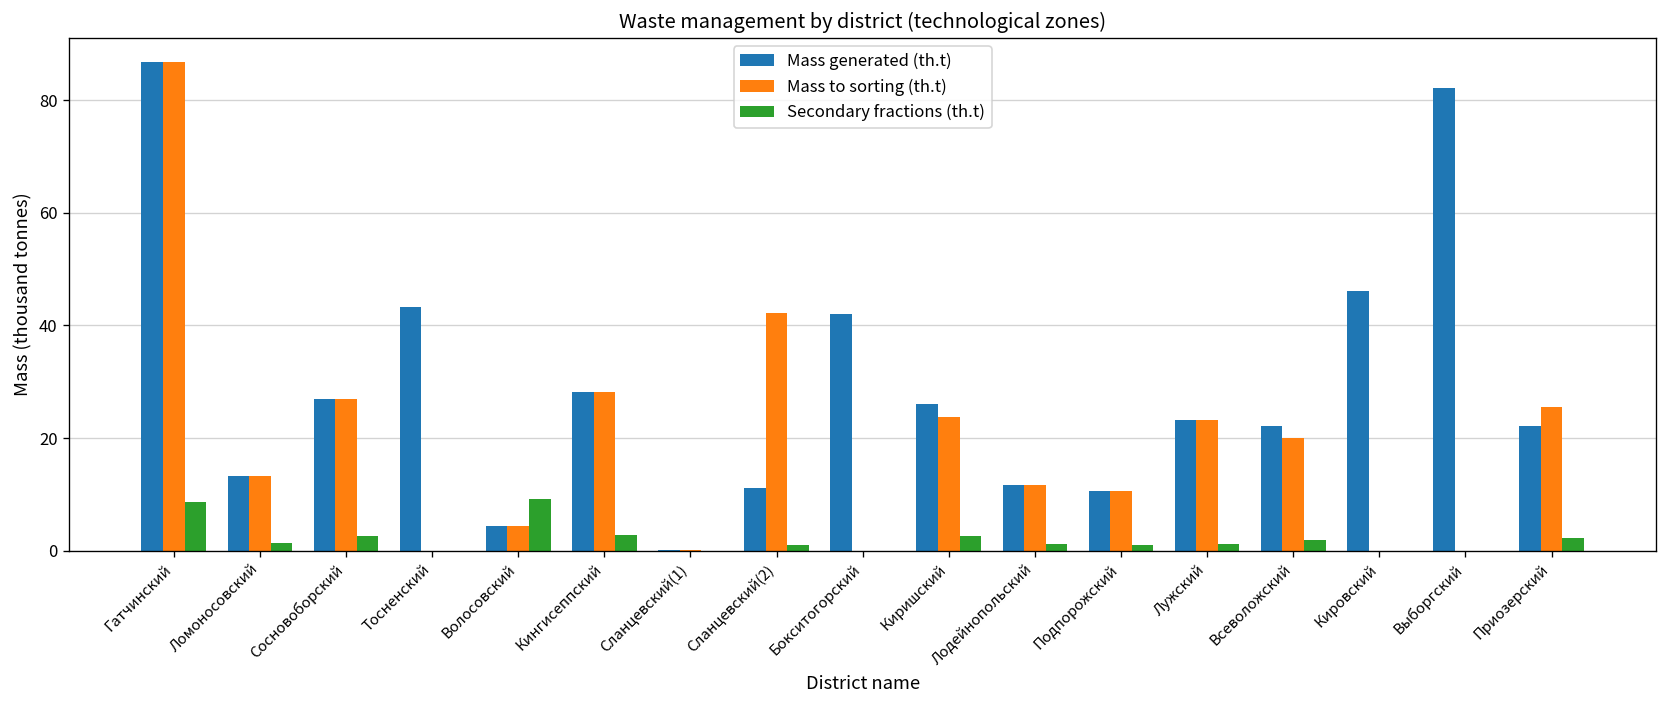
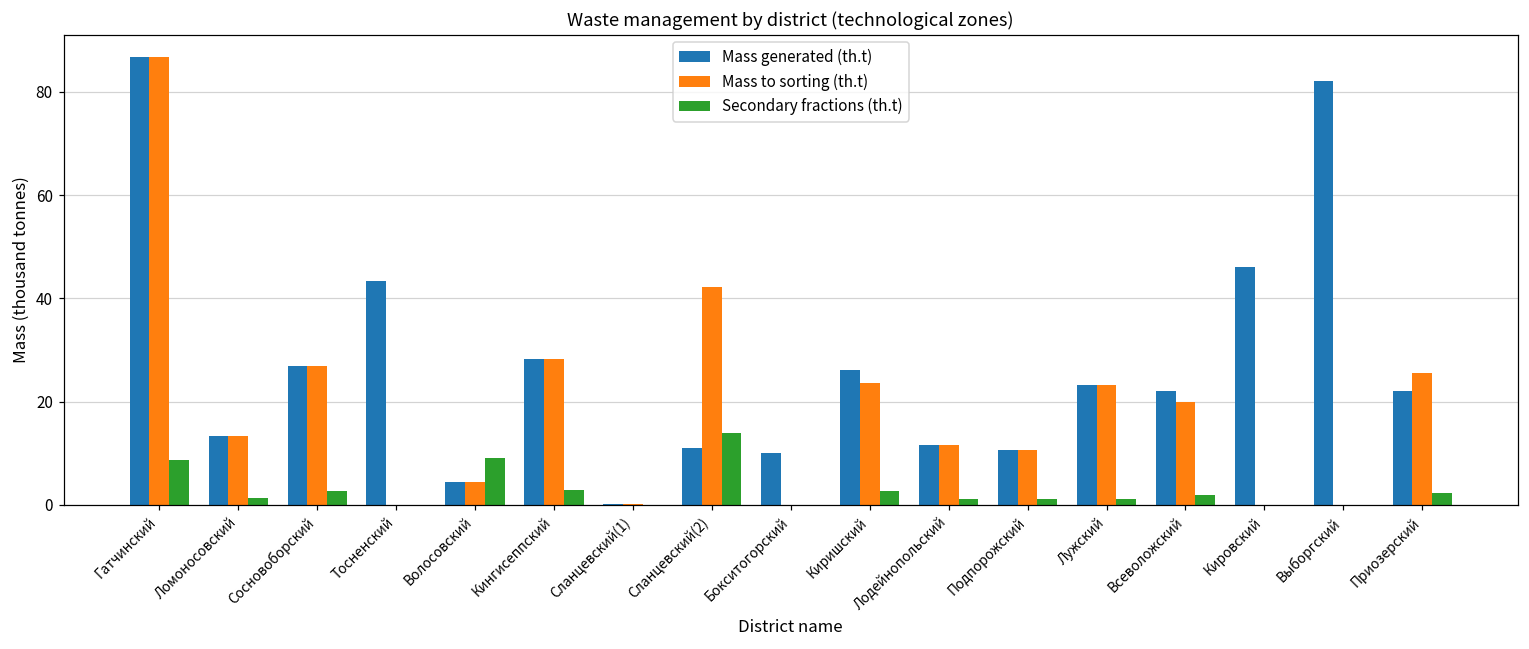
  {
    "Mass generated (th.t)": {
      "Гатчинский": 87,
      "Ломоносовский": 13,
      "Сосновоборский": 27,
      "Тосненский": 43,
      "Волосовский": 4,
      "Кингисеппский": 28,
      "Сланцевский(2)": 11,
-     "Бокситогорский": 42,
+     "Бокситогорский": 10,
      "Киришский": 26,
      "Лодейнопольский": 12,
      "Подпорожский": 11,
      "Лужский": 23,
      "Всеволожский": 22,
      "Кировский": 46,
      "Выборгский": 82,
      "Приозерский": 22
    },
    "Mass to sorting (th.t)": {
      "Гатчинский": 87,
      "Ломоносовский": 13,
      "Сосновоборский": 27,
      "Тосненский": 0,
      "Волосовский": 4,
      "Кингисеппский": 28,
      "Сланцевский(2)": 42,
      "Бокситогорский": 0,
      "Киришский": 24,
      "Лодейнопольский": 12,
      "Подпорожский": 11,
      "Лужский": 23,
      "Всеволожский": 20,
      "Кировский": 0,
      "Выборгский": 0,
      "Приозерский": 26
    },
    "Secondary fractions (th.t)": {
      "Гатчинский": 9,
      "Ломоносовский": 1,
      "Сосновоборский": 3,
      "Тосненский": 0,
      "Волосовский": 9,
      "Кингисеппский": 3,
-     "Сланцевский(2)": 1,
+     "Сланцевский(2)": 14,
      "Бокситогорский": 0,
      "Киришский": 3,
      "Лодейнопольский": 1,
      "Подпорожский": 1,
      "Лужский": 1,
      "Всеволожский": 2,
      "Кировский": 0,
      "Выборгский": 0,
      "Приозерский": 2
    }
  }
